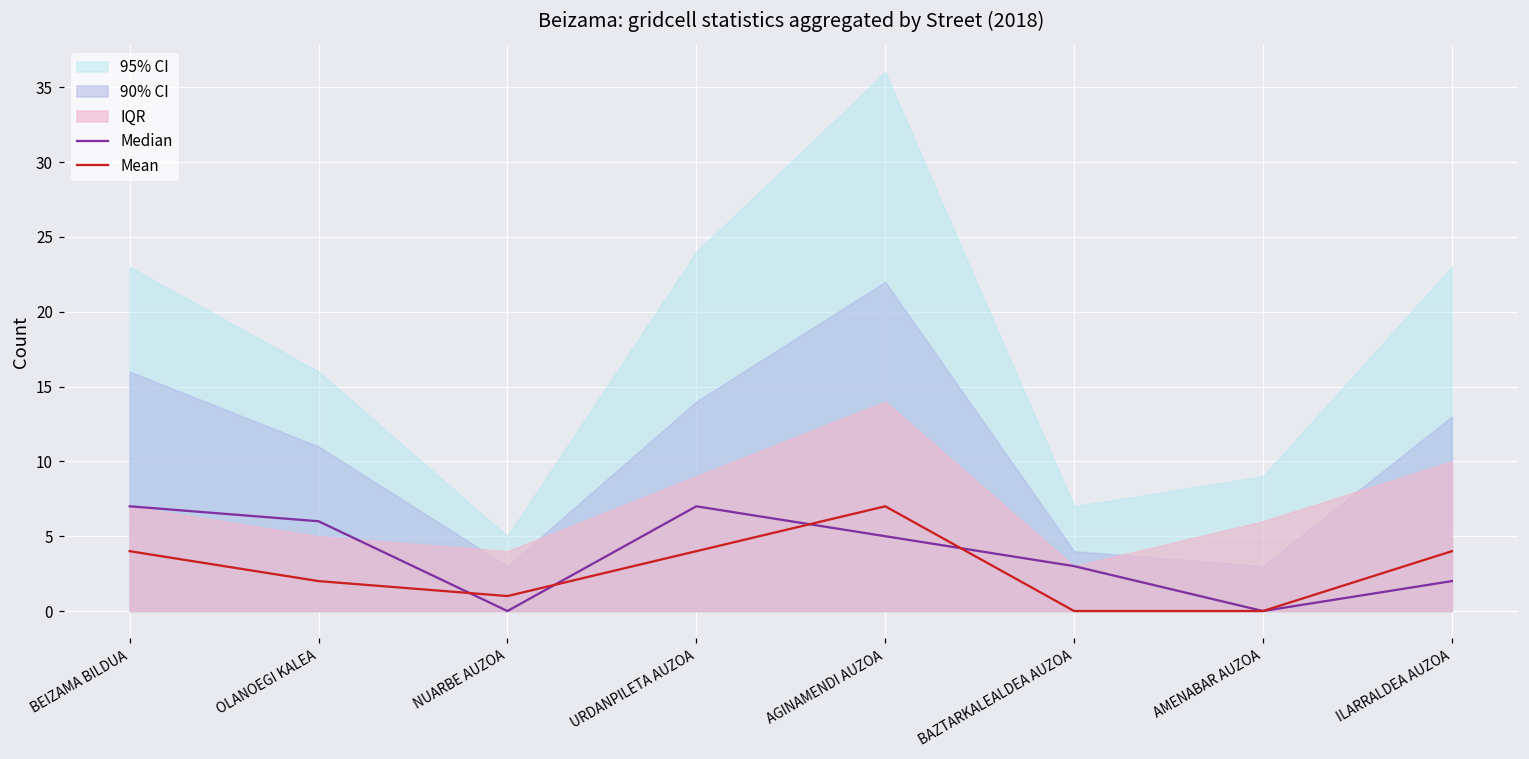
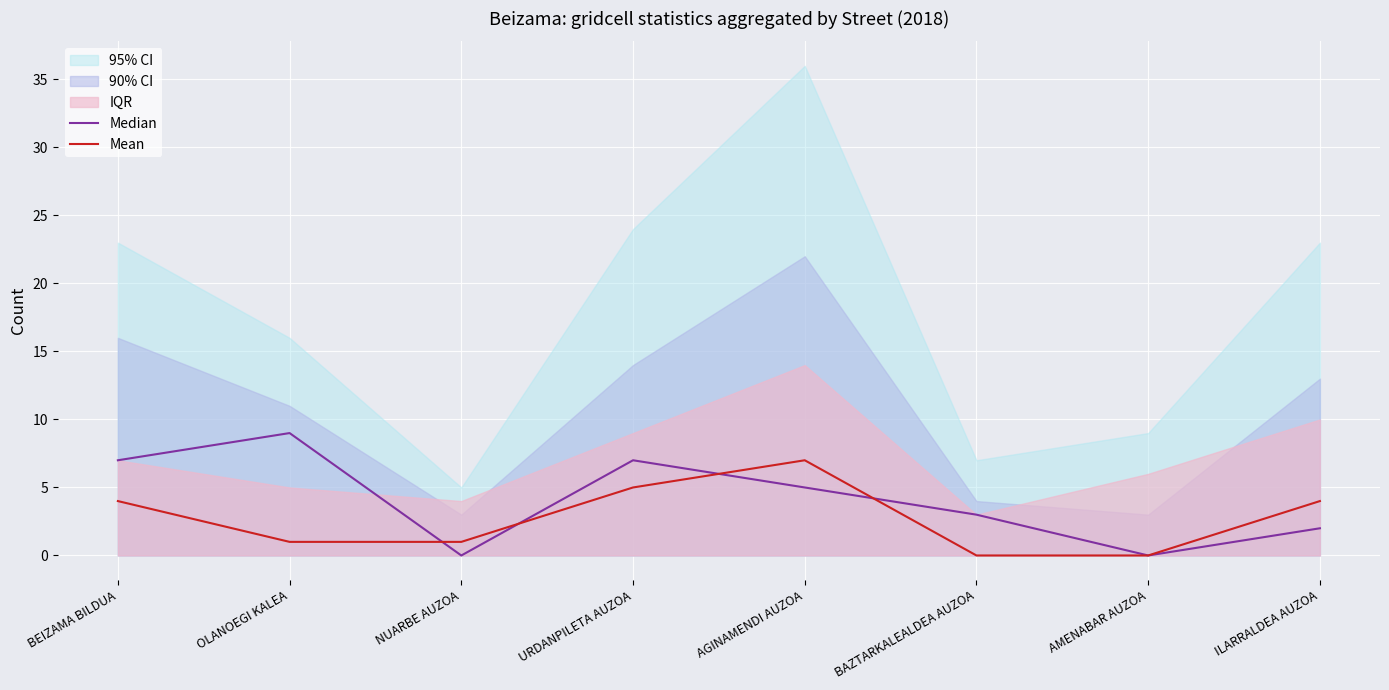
  {
    "Median": {
-     "OLANOEGI KALEA": 6,
+     "OLANOEGI KALEA": 9,
      "NUARBE AUZOA": 0,
      "URDANPILETA AUZOA": 7,
      "AGINAMENDI AUZOA": 5,
      "ILARRALDEA AUZOA": 2
    },
    "Mean": {
      "BEIZAMA BILDUA": 4,
-     "OLANOEGI KALEA": 2,
+     "OLANOEGI KALEA": 1,
      "NUARBE AUZOA": 1,
-     "URDANPILETA AUZOA": 4,
+     "URDANPILETA AUZOA": 5,
      "AGINAMENDI AUZOA": 7,
      "BAZTARKALEALDEA AUZOA": 0,
      "ILARRALDEA AUZOA": 4
    },
    "IQR": {
      "OLANOEGI KALEA": 5,
      "NUARBE AUZOA": 4,
      "URDANPILETA AUZOA": 9,
      "AGINAMENDI AUZOA": 14,
      "AMENABAR AUZOA": 6,
      "ILARRALDEA AUZOA": 10
    }
  }
